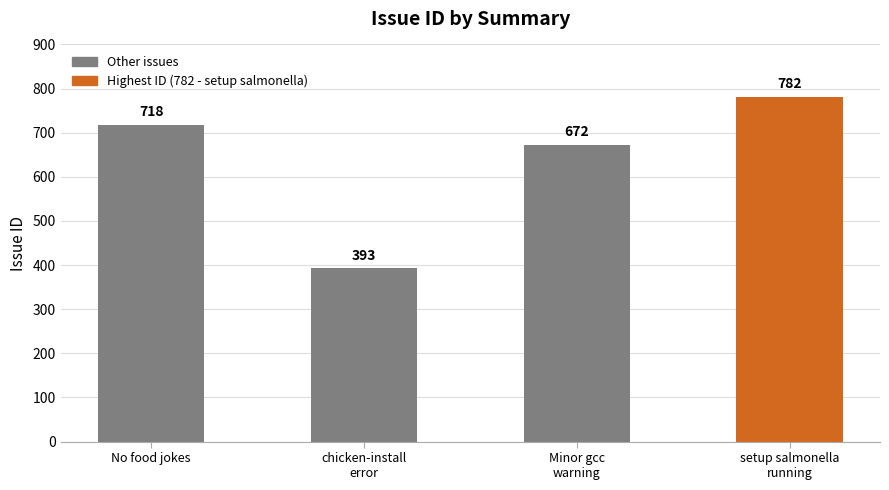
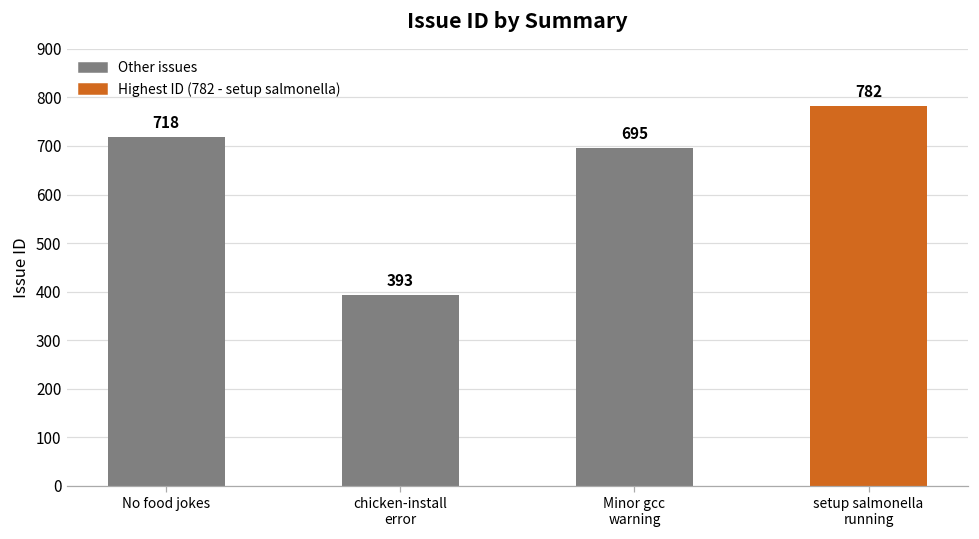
  {
    "No food jokes": 718,
    "chicken-install error": 393,
-   "Minor gcc warning": 672,
+   "Minor gcc warning": 695,
    "setup salmonella running": 782
  }
